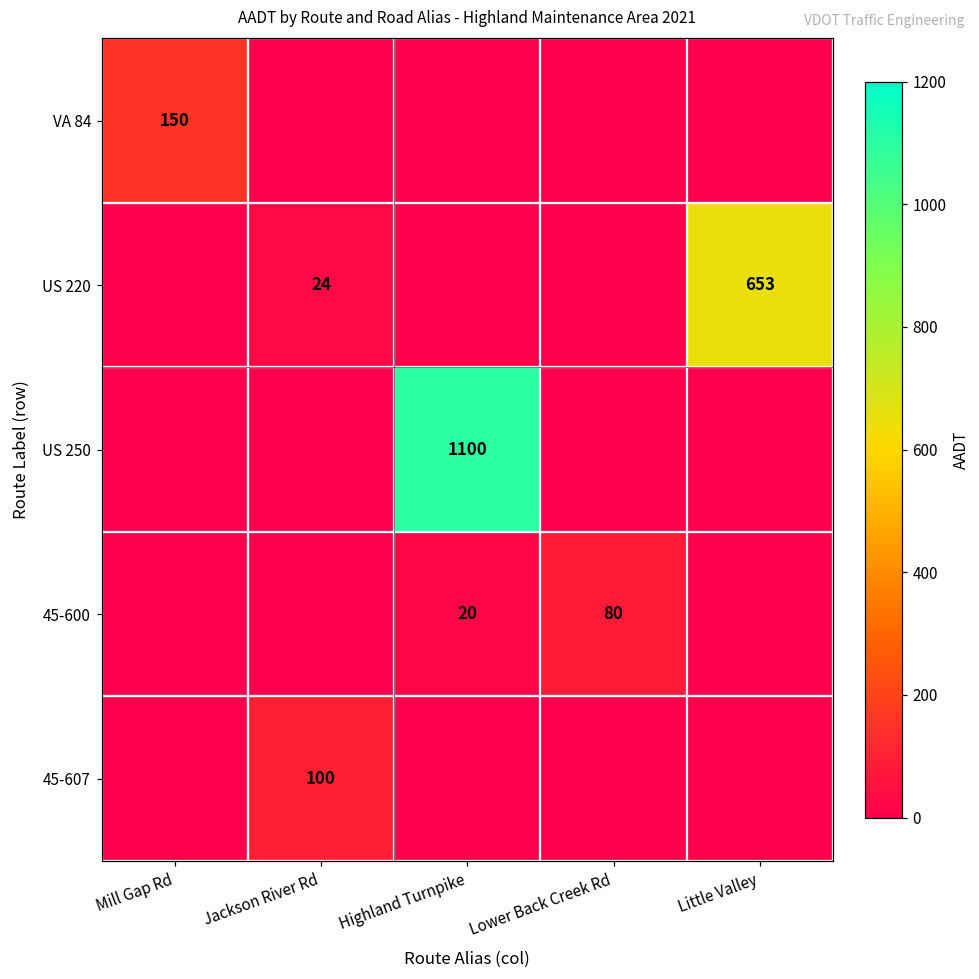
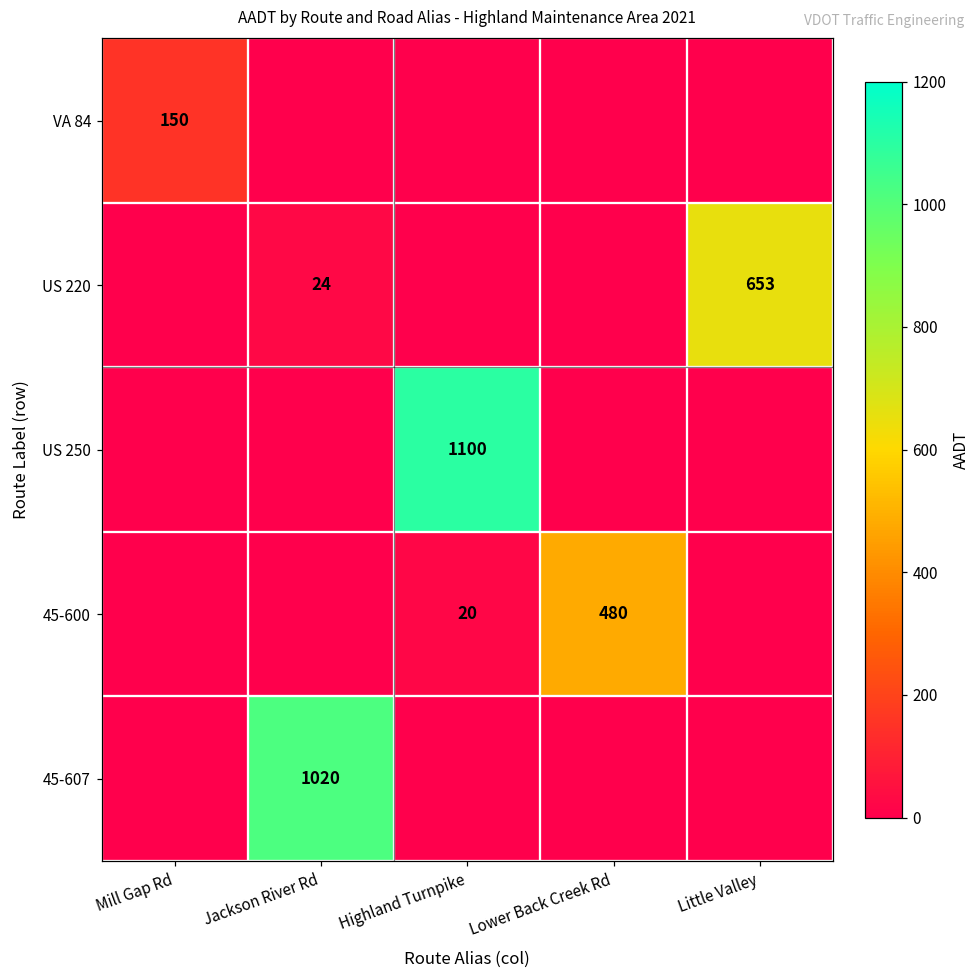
  {
    "VA 84": {
      "Mill Gap Rd": 150
    },
    "US 220": {
      "Jackson River Rd": 24,
      "Little Valley": 653
    },
    "US 250": {
      "Highland Turnpike": 1100
    },
    "45-600": {
      "Highland Turnpike": 20,
-     "Lower Back Creek Rd": 80
+     "Lower Back Creek Rd": 480
    },
    "45-607": {
-     "Jackson River Rd": 100
+     "Jackson River Rd": 1020
    }
  }
